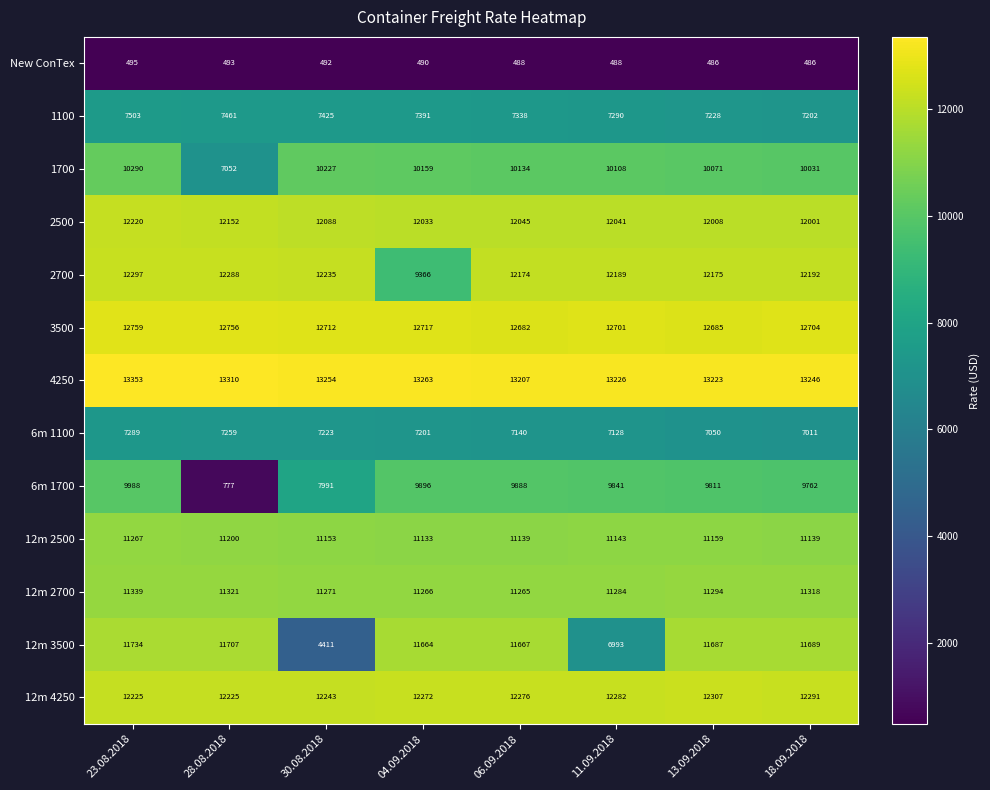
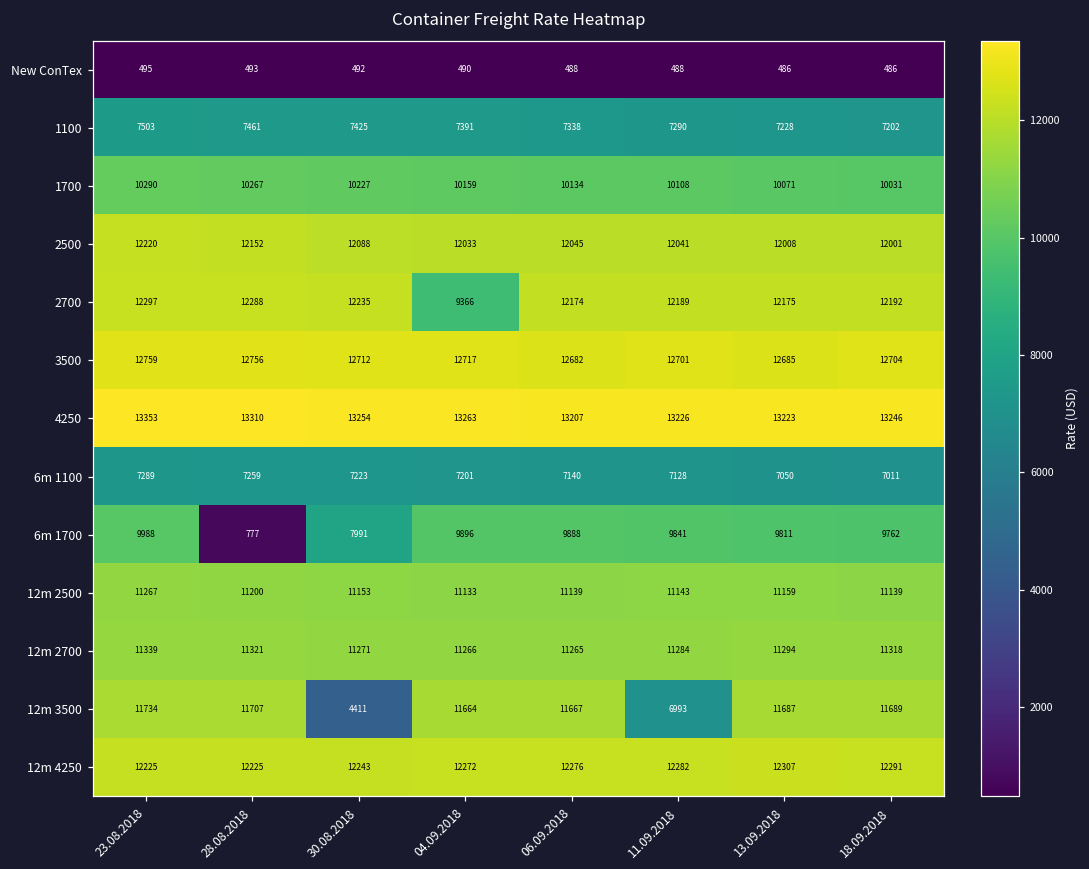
  {
    "New ConTex": {
      "23.08.2018": 495,
      "28.08.2018": 493,
      "30.08.2018": 492,
      "04.09.2018": 490,
      "06.09.2018": 488,
      "11.09.2018": 488,
      "13.09.2018": 486,
      "18.09.2018": 486
    },
    "1100": {
      "23.08.2018": 7503,
      "28.08.2018": 7461,
      "30.08.2018": 7425,
      "04.09.2018": 7391,
      "06.09.2018": 7338,
      "11.09.2018": 7290,
      "13.09.2018": 7228,
      "18.09.2018": 7202
    },
    "1700": {
      "23.08.2018": 10290,
-     "28.08.2018": 7052,
+     "28.08.2018": 10267,
      "30.08.2018": 10227,
      "04.09.2018": 10159,
      "06.09.2018": 10134,
      "11.09.2018": 10108,
      "13.09.2018": 10071,
      "18.09.2018": 10031
    },
    "2500": {
      "23.08.2018": 12220,
      "28.08.2018": 12152,
      "30.08.2018": 12088,
      "04.09.2018": 12033,
      "06.09.2018": 12045,
      "11.09.2018": 12041,
      "13.09.2018": 12008,
      "18.09.2018": 12001
    },
    "2700": {
      "23.08.2018": 12297,
      "28.08.2018": 12288,
      "30.08.2018": 12235,
      "04.09.2018": 9366,
      "06.09.2018": 12174,
      "11.09.2018": 12189,
      "13.09.2018": 12175,
      "18.09.2018": 12192
    },
    "3500": {
      "23.08.2018": 12759,
      "28.08.2018": 12756,
      "30.08.2018": 12712,
      "04.09.2018": 12717,
      "06.09.2018": 12682,
      "11.09.2018": 12701,
      "13.09.2018": 12685,
      "18.09.2018": 12704
    },
    "4250": {
      "23.08.2018": 13353,
      "28.08.2018": 13310,
      "30.08.2018": 13254,
      "04.09.2018": 13263,
      "06.09.2018": 13207,
      "11.09.2018": 13226,
      "13.09.2018": 13223,
      "18.09.2018": 13246
    },
    "6m 1100": {
      "23.08.2018": 7289,
      "28.08.2018": 7259,
      "30.08.2018": 7223,
      "04.09.2018": 7201,
      "06.09.2018": 7140,
      "11.09.2018": 7128,
      "13.09.2018": 7050,
      "18.09.2018": 7011
    },
    "6m 1700": {
      "23.08.2018": 9988,
      "28.08.2018": 777,
      "30.08.2018": 7991,
      "04.09.2018": 9896,
      "06.09.2018": 9888,
      "11.09.2018": 9841,
      "13.09.2018": 9811,
      "18.09.2018": 9762
    },
    "12m 2500": {
      "23.08.2018": 11267,
      "28.08.2018": 11200,
      "30.08.2018": 11153,
      "04.09.2018": 11133,
      "06.09.2018": 11139,
      "11.09.2018": 11143,
      "13.09.2018": 11159,
      "18.09.2018": 11139
    },
    "12m 2700": {
      "23.08.2018": 11339,
      "28.08.2018": 11321,
      "30.08.2018": 11271,
      "04.09.2018": 11266,
      "06.09.2018": 11265,
      "11.09.2018": 11284,
      "13.09.2018": 11294,
      "18.09.2018": 11318
    },
    "12m 3500": {
      "23.08.2018": 11734,
      "28.08.2018": 11707,
      "30.08.2018": 4411,
      "04.09.2018": 11664,
      "06.09.2018": 11667,
      "11.09.2018": 6993,
      "13.09.2018": 11687,
      "18.09.2018": 11689
    },
    "12m 4250": {
      "23.08.2018": 12225,
      "28.08.2018": 12225,
      "30.08.2018": 12243,
      "04.09.2018": 12272,
      "06.09.2018": 12276,
      "11.09.2018": 12282,
      "13.09.2018": 12307,
      "18.09.2018": 12291
    }
  }
